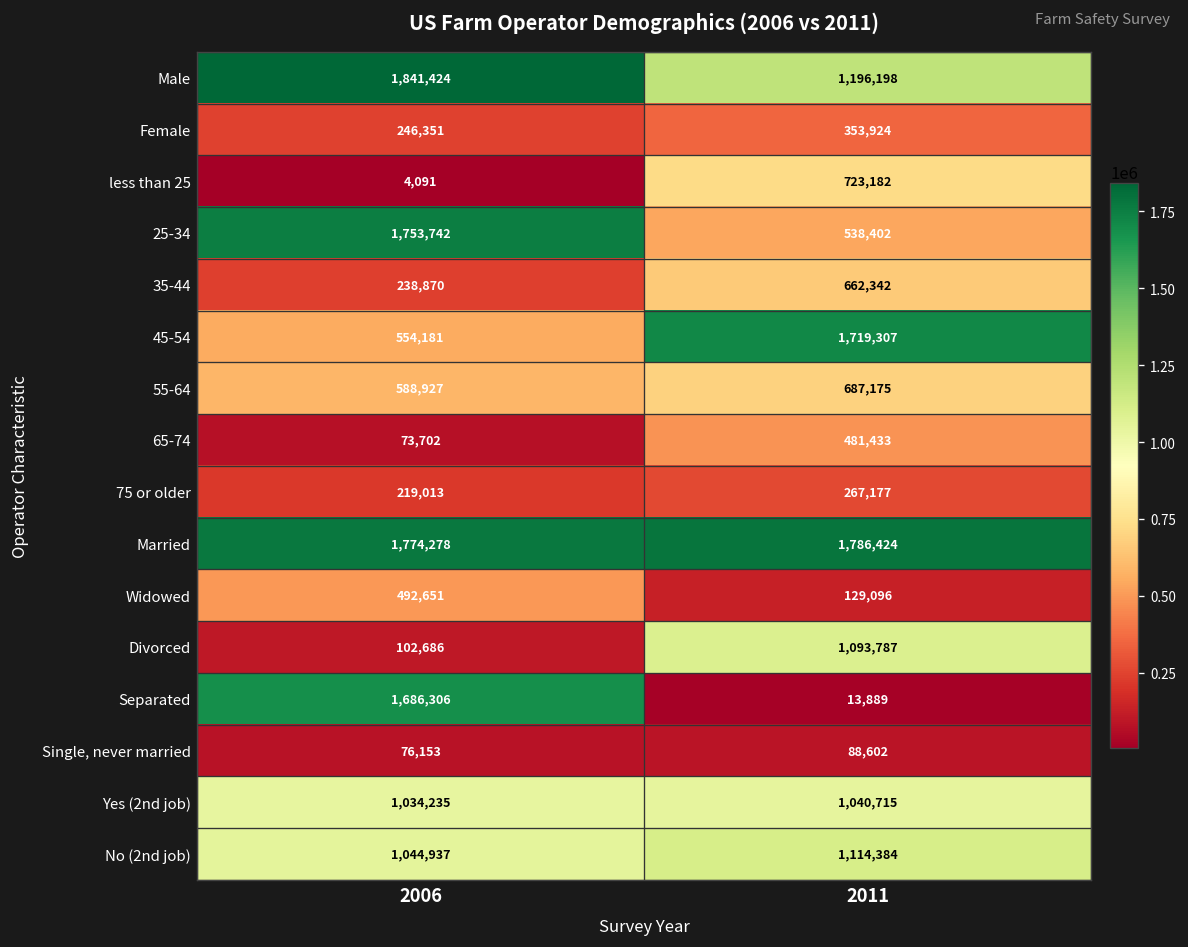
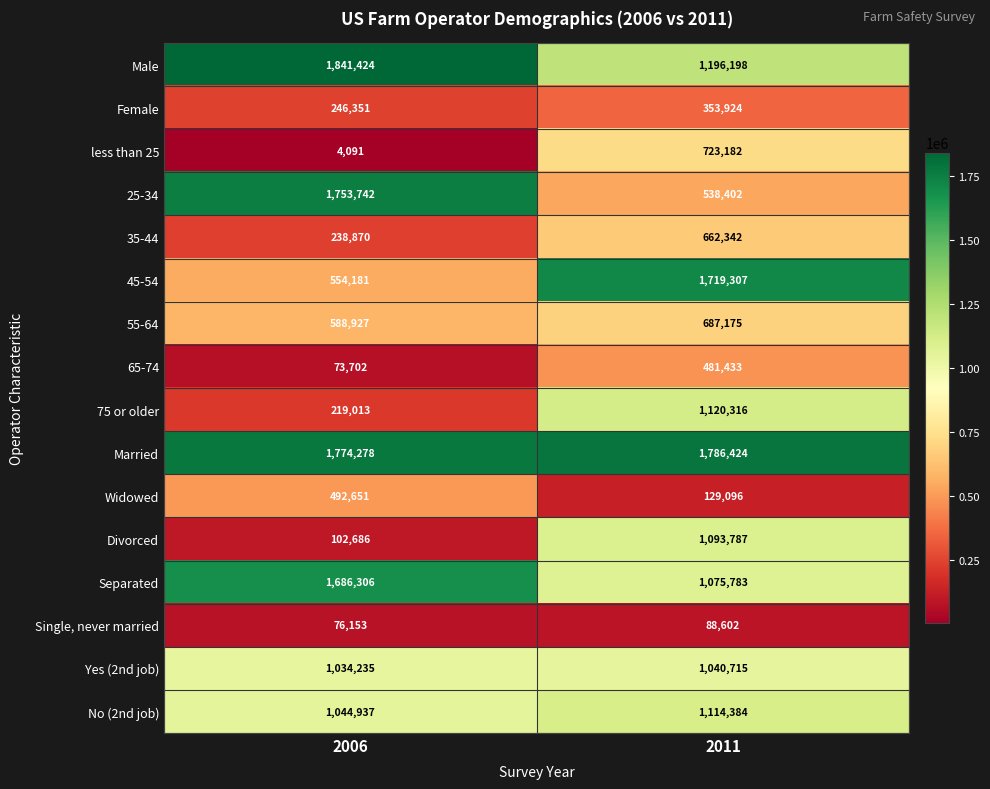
  {
    "Male": {
      "2006": "1,841,424",
      "2011": "1,196,198"
    },
    "Female": {
      "2006": "246,351",
      "2011": "353,924"
    },
    "less than 25": {
      "2006": "4,091",
      "2011": "723,182"
    },
    "25-34": {
      "2006": "1,753,742",
      "2011": "538,402"
    },
    "35-44": {
      "2006": "238,870",
      "2011": "662,342"
    },
    "45-54": {
      "2006": "554,181",
      "2011": "1,719,307"
    },
    "55-64": {
      "2006": "588,927",
      "2011": "687,175"
    },
    "65-74": {
      "2006": "73,702",
      "2011": "481,433"
    },
    "75 or older": {
      "2006": "219,013",
-     "2011": "267,177"
+     "2011": "1,120,316"
    },
    "Married": {
      "2006": "1,774,278",
      "2011": "1,786,424"
    },
    "Widowed": {
      "2006": "492,651",
      "2011": "129,096"
    },
    "Divorced": {
      "2006": "102,686",
      "2011": "1,093,787"
    },
    "Separated": {
      "2006": "1,686,306",
-     "2011": "13,889"
+     "2011": "1,075,783"
    },
    "Single, never married": {
      "2006": "76,153",
      "2011": "88,602"
    },
    "Yes (2nd job)": {
      "2006": "1,034,235",
      "2011": "1,040,715"
    },
    "No (2nd job)": {
      "2006": "1,044,937",
      "2011": "1,114,384"
    }
  }
